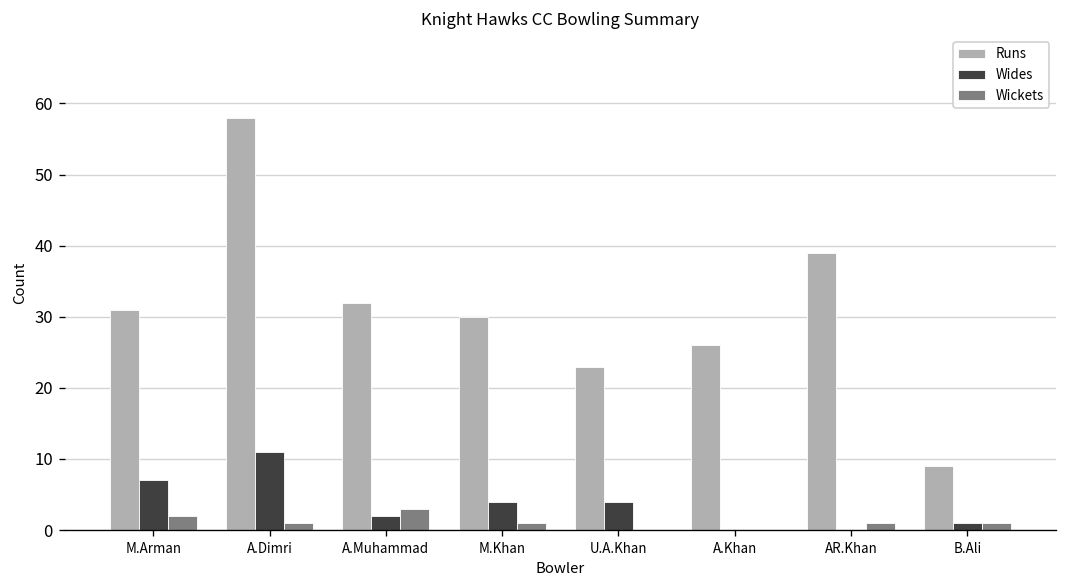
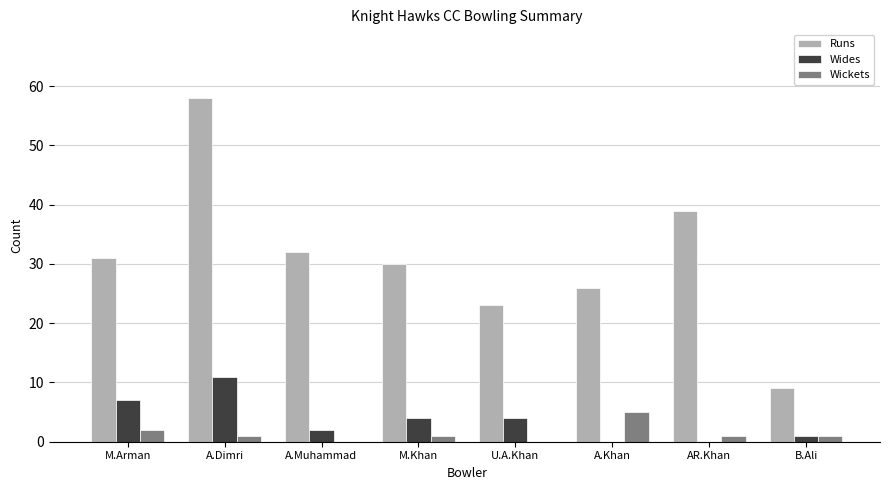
  {
    "Runs": {
      "M.Arman": 31,
      "A.Dimri": 58,
      "A.Muhammad": 32,
      "M.Khan": 30,
      "U.A.Khan": 23,
      "A.Khan": 26,
      "AR.Khan": 39,
      "B.Ali": 9
    },
    "Wides": {
      "M.Arman": 7,
      "A.Dimri": 11,
      "A.Muhammad": 2,
      "M.Khan": 4,
      "U.A.Khan": 4,
      "A.Khan": 0,
      "AR.Khan": 0,
      "B.Ali": 1
    },
    "Wickets": {
      "M.Arman": 2,
      "A.Dimri": 1,
-     "A.Muhammad": 3,
+     "A.Muhammad": 0,
      "M.Khan": 1,
      "U.A.Khan": 0,
-     "A.Khan": 0,
+     "A.Khan": 5,
      "AR.Khan": 1,
      "B.Ali": 1
    }
  }
